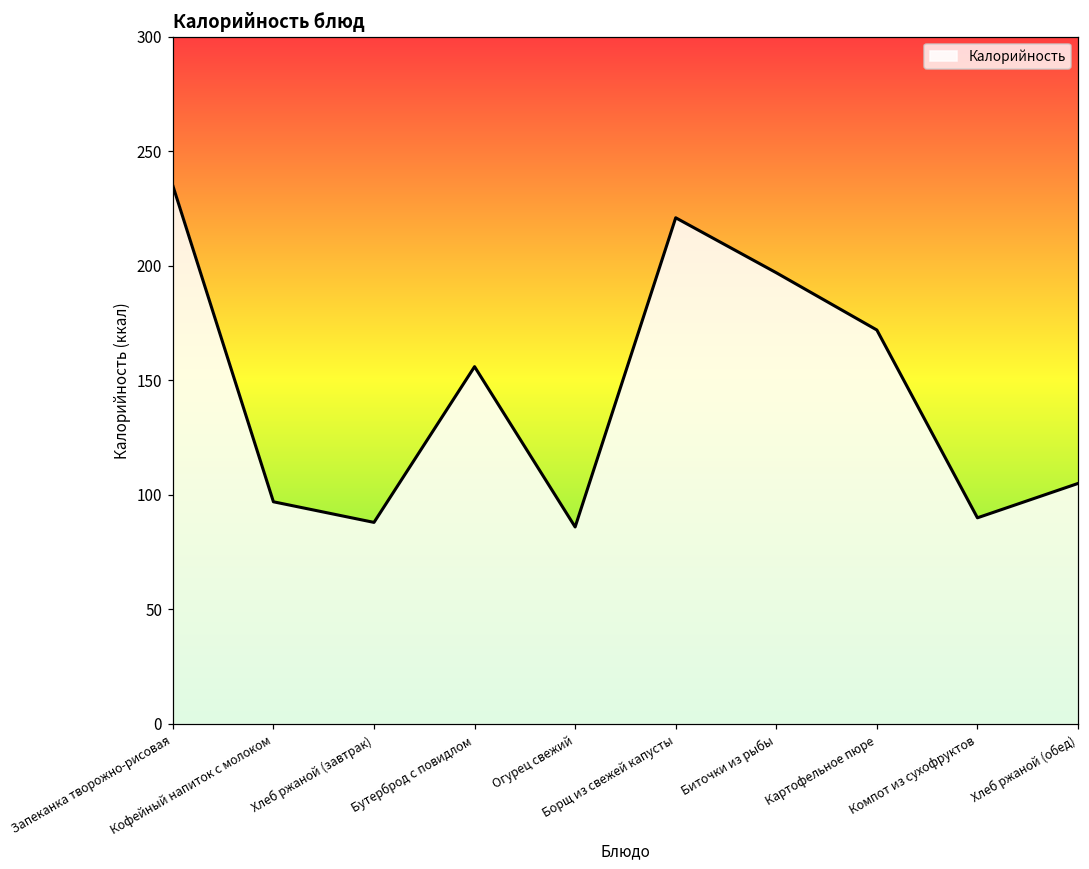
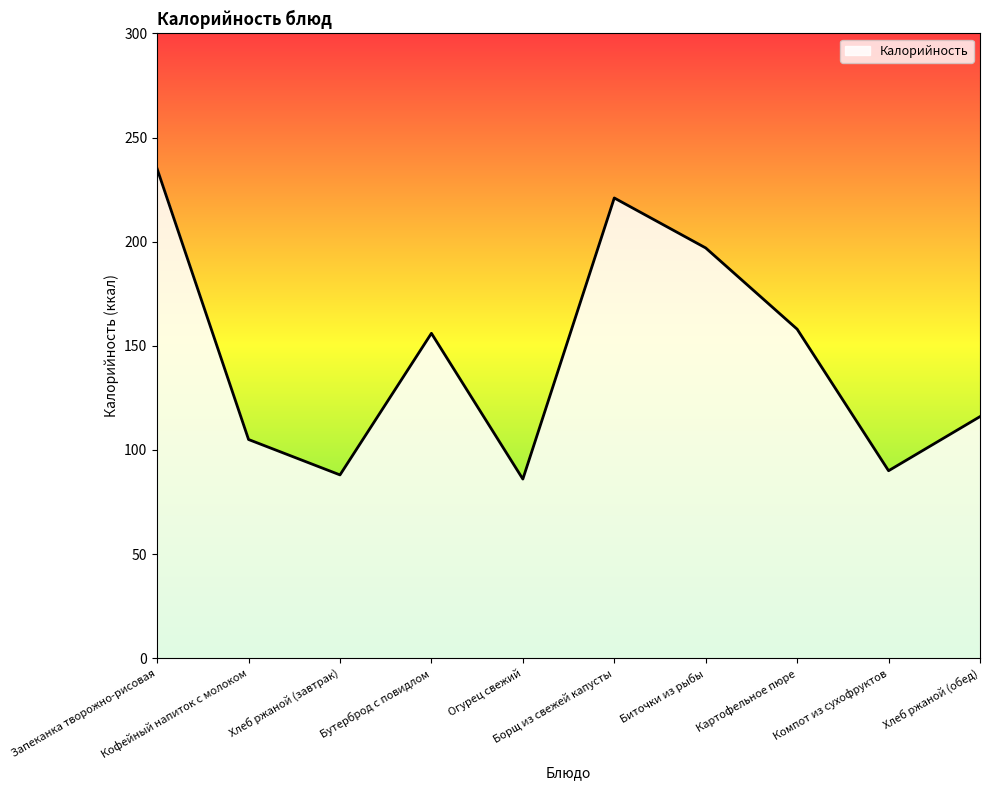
  {
    "Запеканка творожно-рисовая": 235,
-   "Кофейный напиток с молоком": 97,
+   "Кофейный напиток с молоком": 105,
    "Хлеб ржаной (завтрак)": 88,
    "Бутерброд с повидлом": 156,
    "Огурец свежий": 86,
    "Борщ из свежей капусты": 221,
    "Биточки из рыбы": 197,
-   "Картофельное пюре": 172,
+   "Картофельное пюре": 158,
    "Компот из сухофруктов": 90,
-   "Хлеб ржаной (обед)": 105
+   "Хлеб ржаной (обед)": 116
  }
